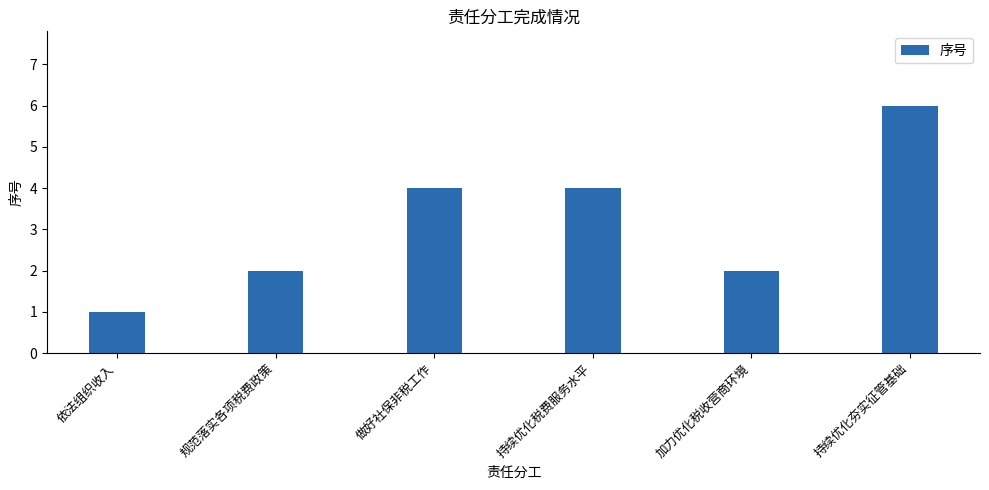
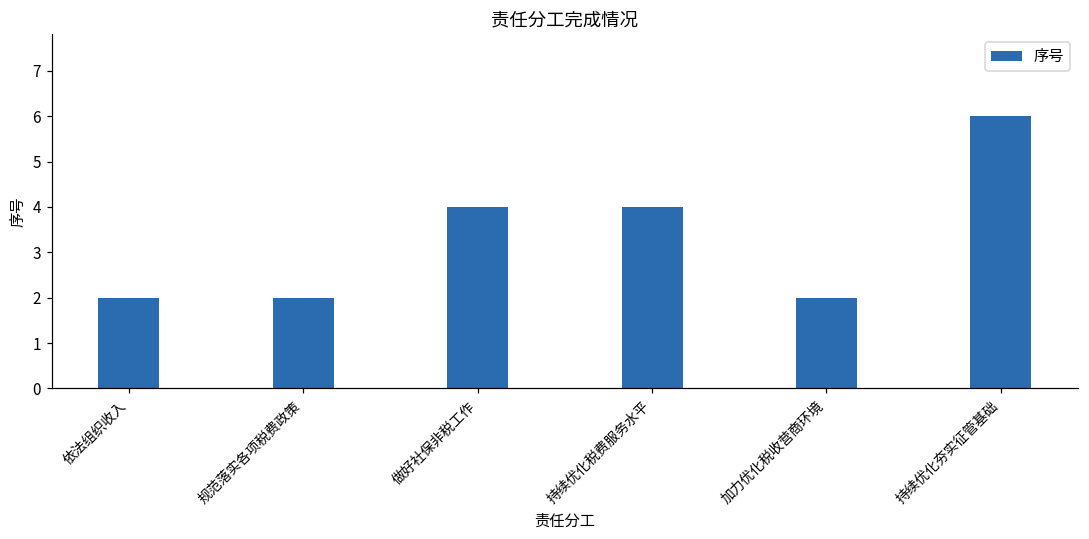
  {
-   "依法组织收入": 1,
+   "依法组织收入": 2,
    "规范落实各项税费政策": 2,
    "做好社保非税工作": 4,
    "持续优化税费服务水平": 4,
    "加力优化税收营商环境": 2,
    "持续优化夯实征管基础": 6
  }
